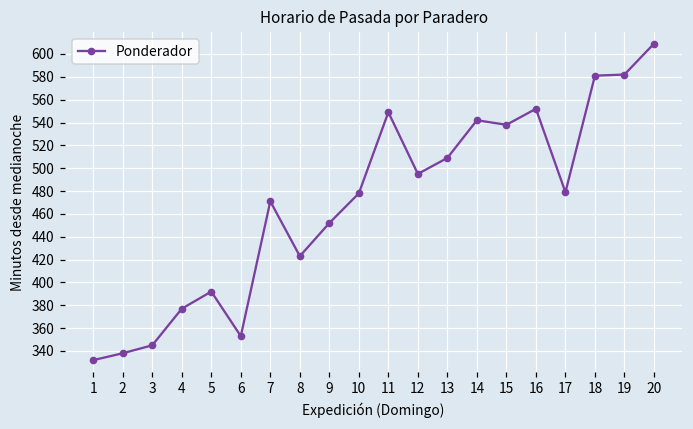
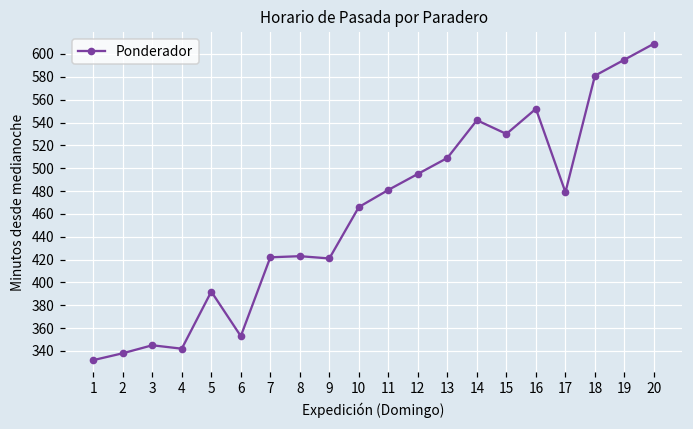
  {
    "1": 332,
    "2": 338,
    "3": 345,
-   "4": 377,
+   "4": 342,
    "5": 392,
    "6": 353,
-   "7": 471,
+   "7": 422,
    "8": 423,
-   "9": 452,
-   "10": 478,
-   "11": 549,
+   "9": 421,
+   "10": 466,
+   "11": 481,
    "12": 495,
    "13": 509,
    "14": 542,
-   "15": 538,
+   "15": 530,
    "16": 552,
    "17": 479,
    "18": 581,
-   "19": 582,
+   "19": 595,
    "20": 609
  }
